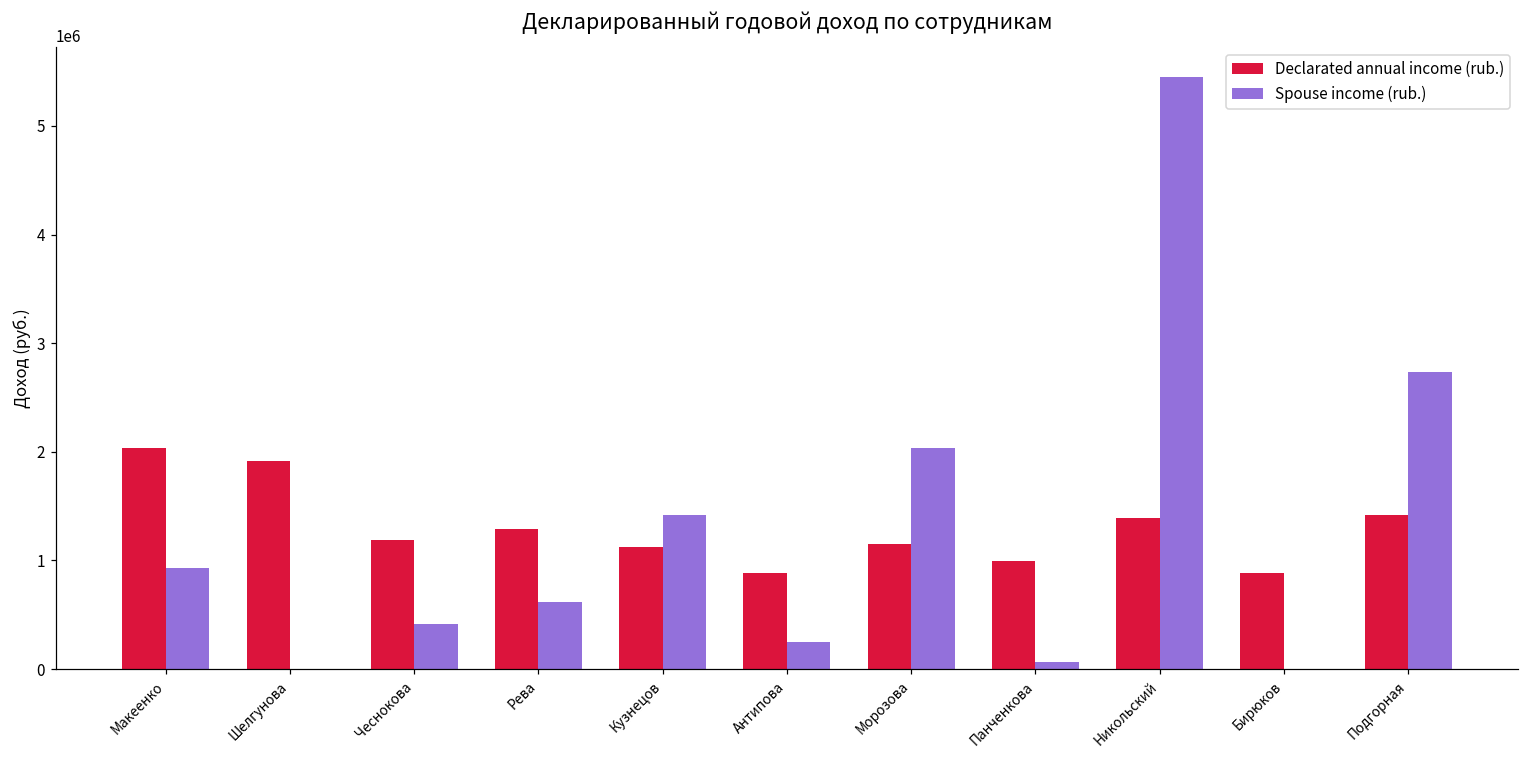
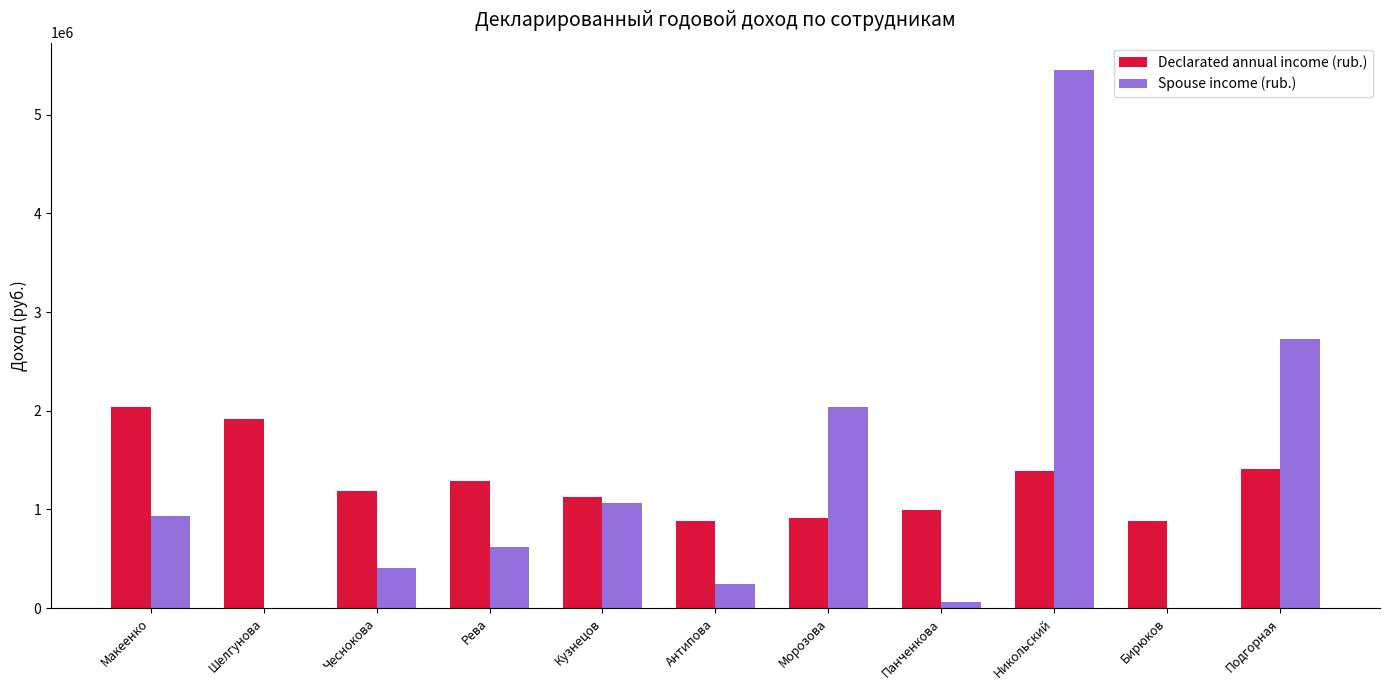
  {
    "Declarated annual income (rub.)": {
      "Макеенко": 2000000,
      "Шелгунова": 1900000,
      "Чеснокова": 1200000,
      "Рева": 1300000,
      "Кузнецов": 1100000,
      "Антипова": 900000,
-     "Морозова": 1200000,
+     "Морозова": 900000,
      "Панченкова": 1000000,
      "Никольский": 1400000,
      "Бирюков": 900000,
      "Подгорная": 1400000
    },
    "Spouse income (rub.)": {
      "Макеенко": 900000,
      "Шелгунова": 0,
      "Чеснокова": 400000,
      "Рева": 600000,
-     "Кузнецов": 1400000,
+     "Кузнецов": 1100000,
      "Антипова": 300000,
      "Морозова": 2000000,
      "Панченкова": 100000,
      "Никольский": 5500000,
      "Бирюков": 0,
      "Подгорная": 2700000
    }
  }
